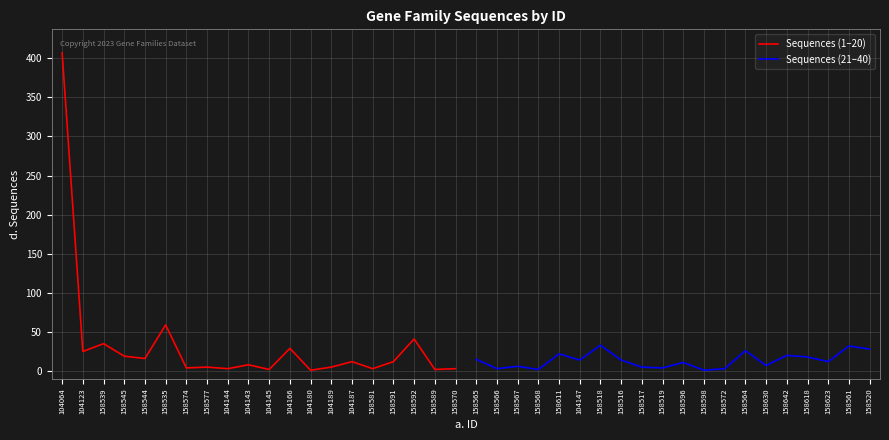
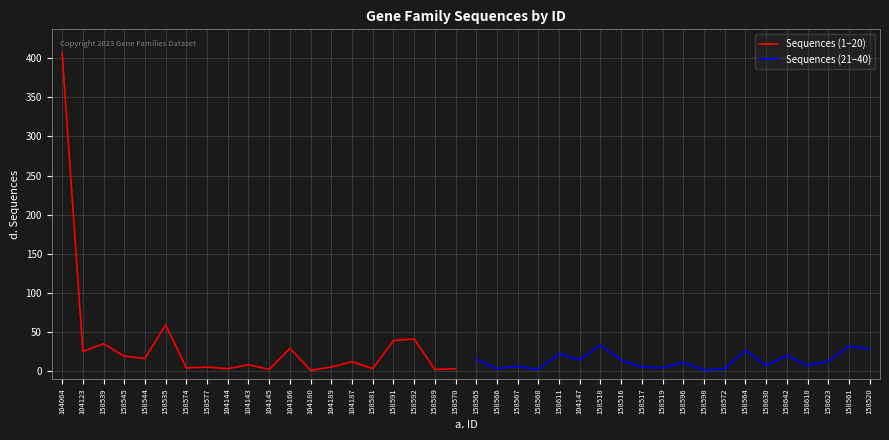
  {
    "Sequences (1–20)": {
      "104123": 30,
      "158539": 40,
      "158545": 20,
      "158544": 20,
      "158535": 60,
      "158574": 0,
      "158577": 10,
      "104144": 0,
      "104143": 10,
      "104145": 0,
      "104166": 30,
      "104180": 0,
      "104189": 10,
      "104187": 10,
      "158581": 0,
-     "158591": 10,
+     "158591": 40,
      "158592": 40,
      "158589": 0,
      "158570": 0
    },
    "Sequences (21–40)": {
      "158565": 20,
      "158566": 0,
      "158567": 10,
      "158568": 0,
      "158611": 20,
      "104147": 10,
      "158518": 30,
      "158516": 10,
      "158517": 10,
      "158519": 0,
      "158596": 10,
      "158598": 0,
      "158572": 0,
      "158564": 30,
      "158630": 10,
      "158642": 20,
-     "158618": 20,
+     "158618": 10,
      "158623": 10,
      "158561": 30,
      "158520": 30
    }
  }
